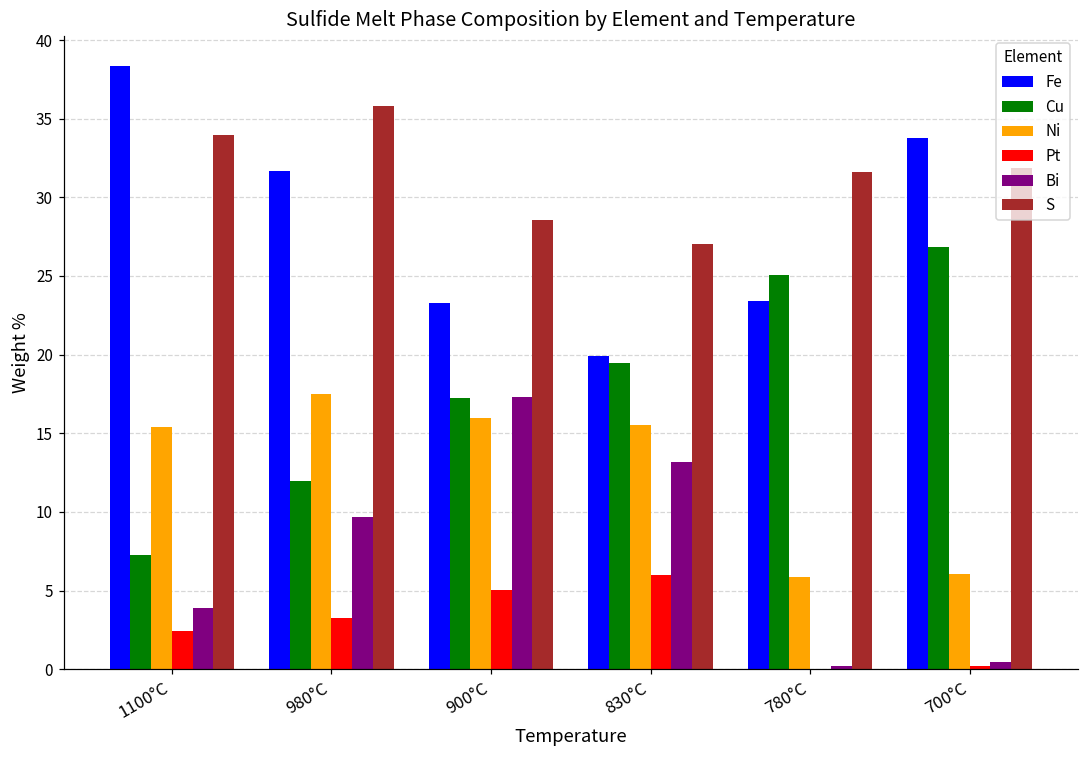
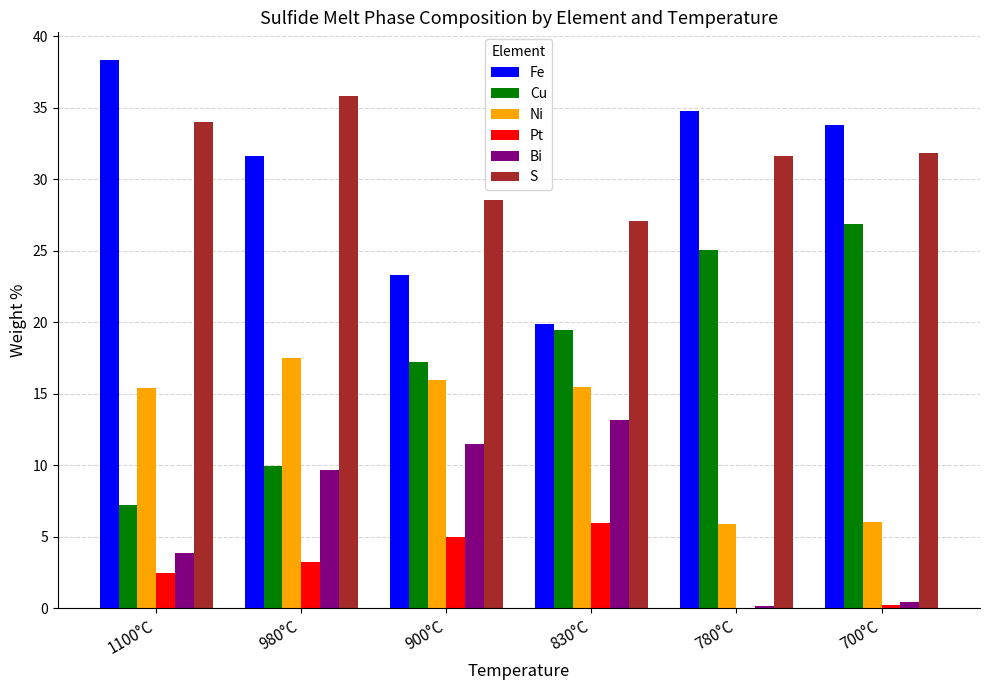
  {
    "Fe": {
      "1100°C": 38.4,
      "980°C": 31.7,
      "900°C": 23.3,
      "830°C": 19.9,
-     "780°C": 23.4,
+     "780°C": 34.8,
      "700°C": 33.8
    },
    "Cu": {
      "1100°C": 7.2,
-     "980°C": 12.0,
+     "980°C": 10.0,
      "900°C": 17.2,
      "830°C": 19.5,
      "780°C": 25.1,
      "700°C": 26.9
    },
    "Ni": {
      "1100°C": 15.4,
      "980°C": 17.5,
      "900°C": 16.0,
      "830°C": 15.5,
      "780°C": 5.9,
      "700°C": 6.0
    },
    "Pt": {
      "1100°C": 2.4,
      "980°C": 3.2,
      "900°C": 5.0,
      "830°C": 6.0,
      "700°C": 0.2
    },
    "Bi": {
      "1100°C": 3.9,
      "980°C": 9.7,
-     "900°C": 17.3,
+     "900°C": 11.5,
      "830°C": 13.2,
      "700°C": 0.5
    },
    "S": {
      "1100°C": 34.0,
      "980°C": 35.8,
      "900°C": 28.6,
      "830°C": 27.1,
      "780°C": 31.6,
      "700°C": 31.8
    }
  }
